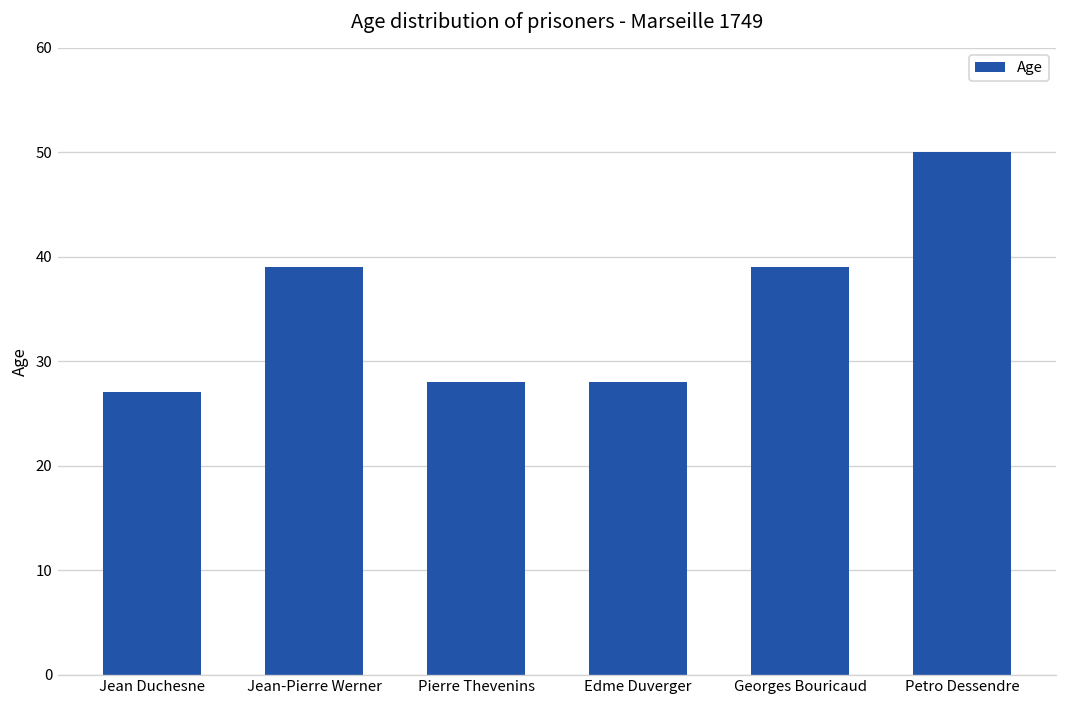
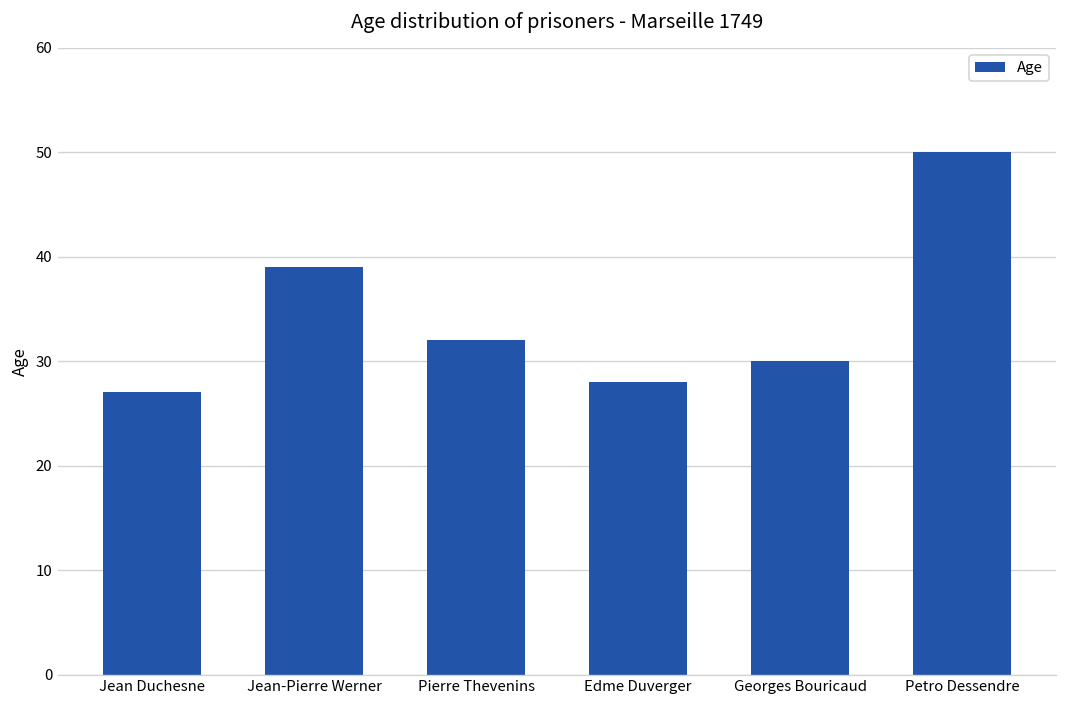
  {
    "Jean Duchesne": 27,
    "Jean-Pierre Werner": 39,
-   "Pierre Thevenins": 28,
+   "Pierre Thevenins": 32,
    "Edme Duverger": 28,
-   "Georges Bouricaud": 39,
+   "Georges Bouricaud": 30,
    "Petro Dessendre": 50
  }
